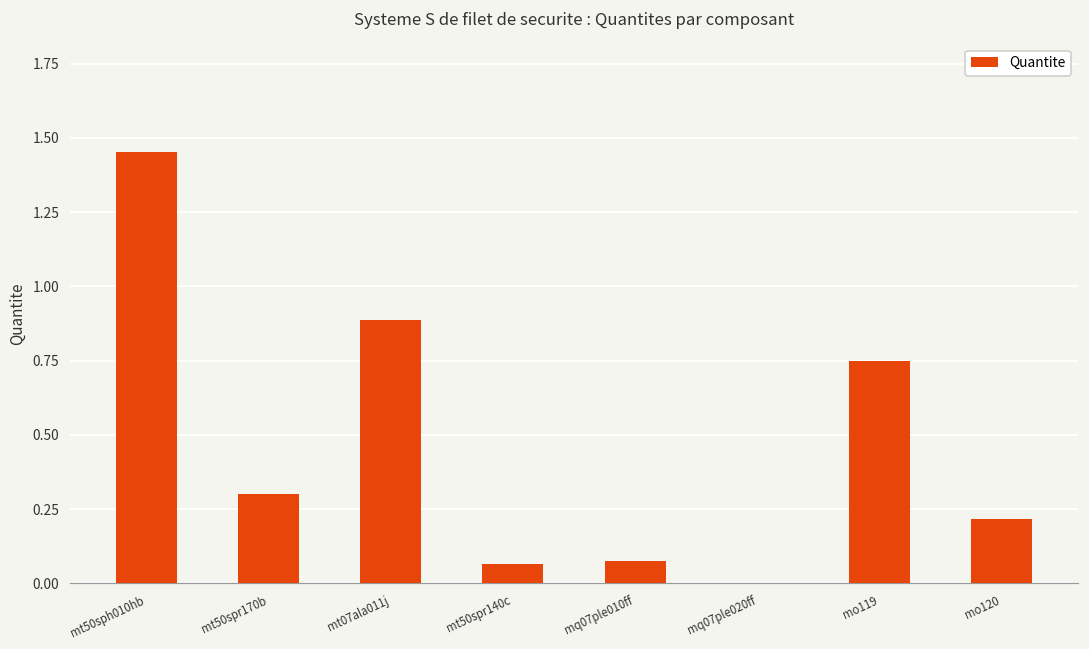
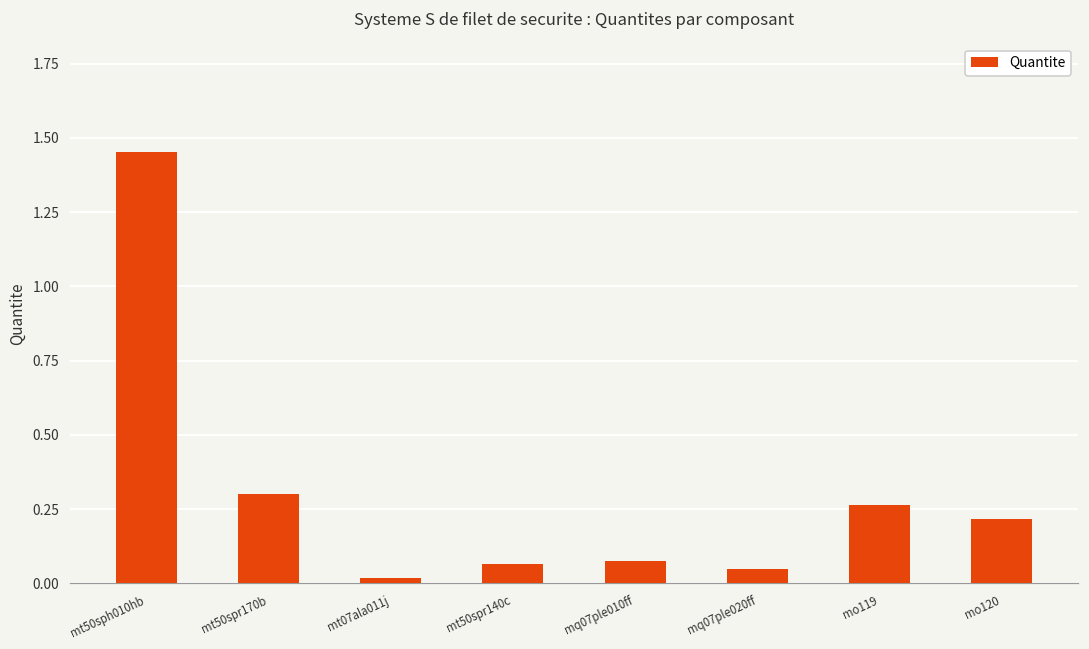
  {
    "mt50sph010hb": 1.45,
    "mt50spr170b": 0.30,
-   "mt07ala011j": 0.89,
+   "mt07ala011j": 0.02,
    "mt50spr140c": 0.07,
    "mq07ple010ff": 0.07,
-   "mq07ple020ff": 0.00,
-   "mo119": 0.75,
+   "mq07ple020ff": 0.05,
+   "mo119": 0.27,
    "mo120": 0.22
  }
